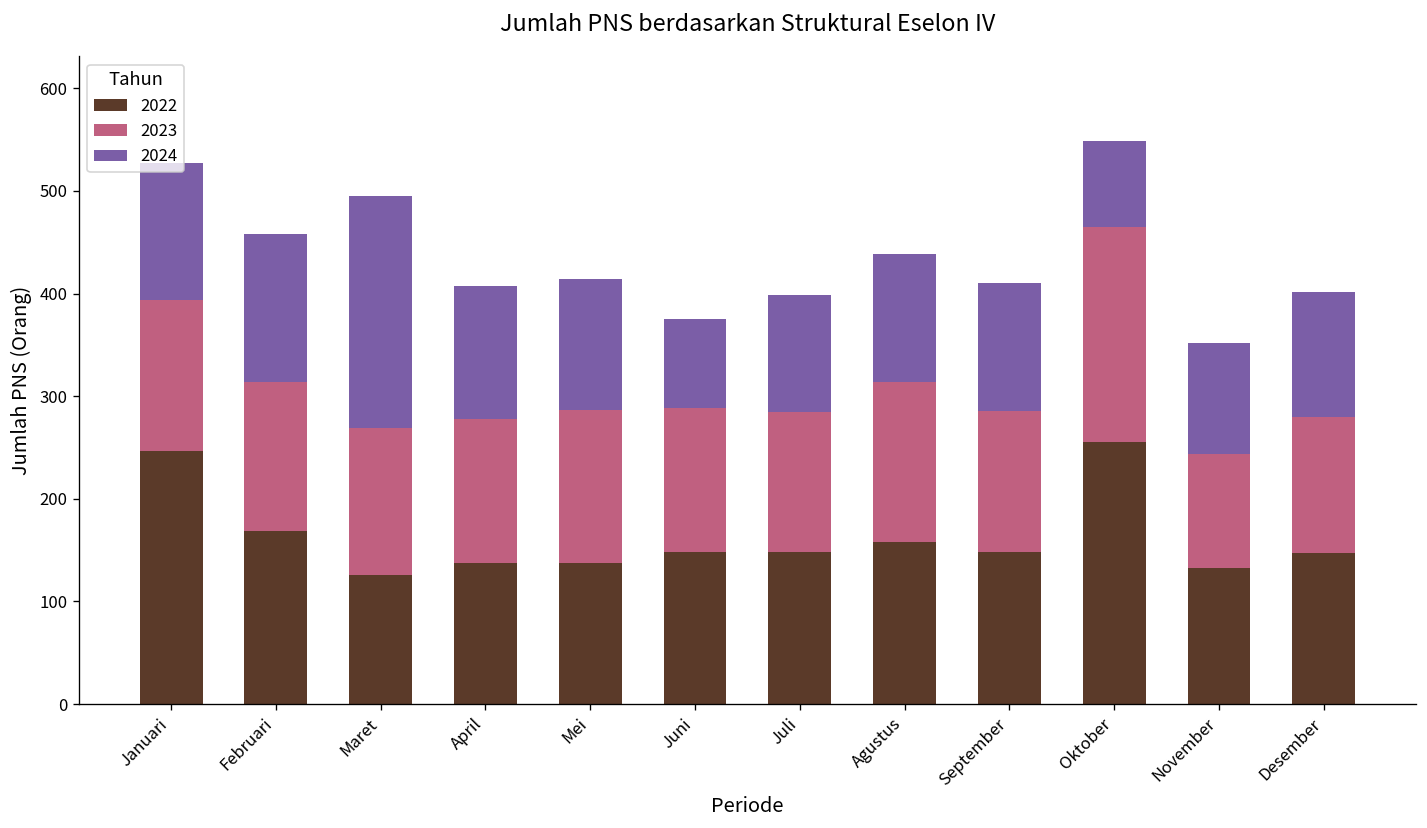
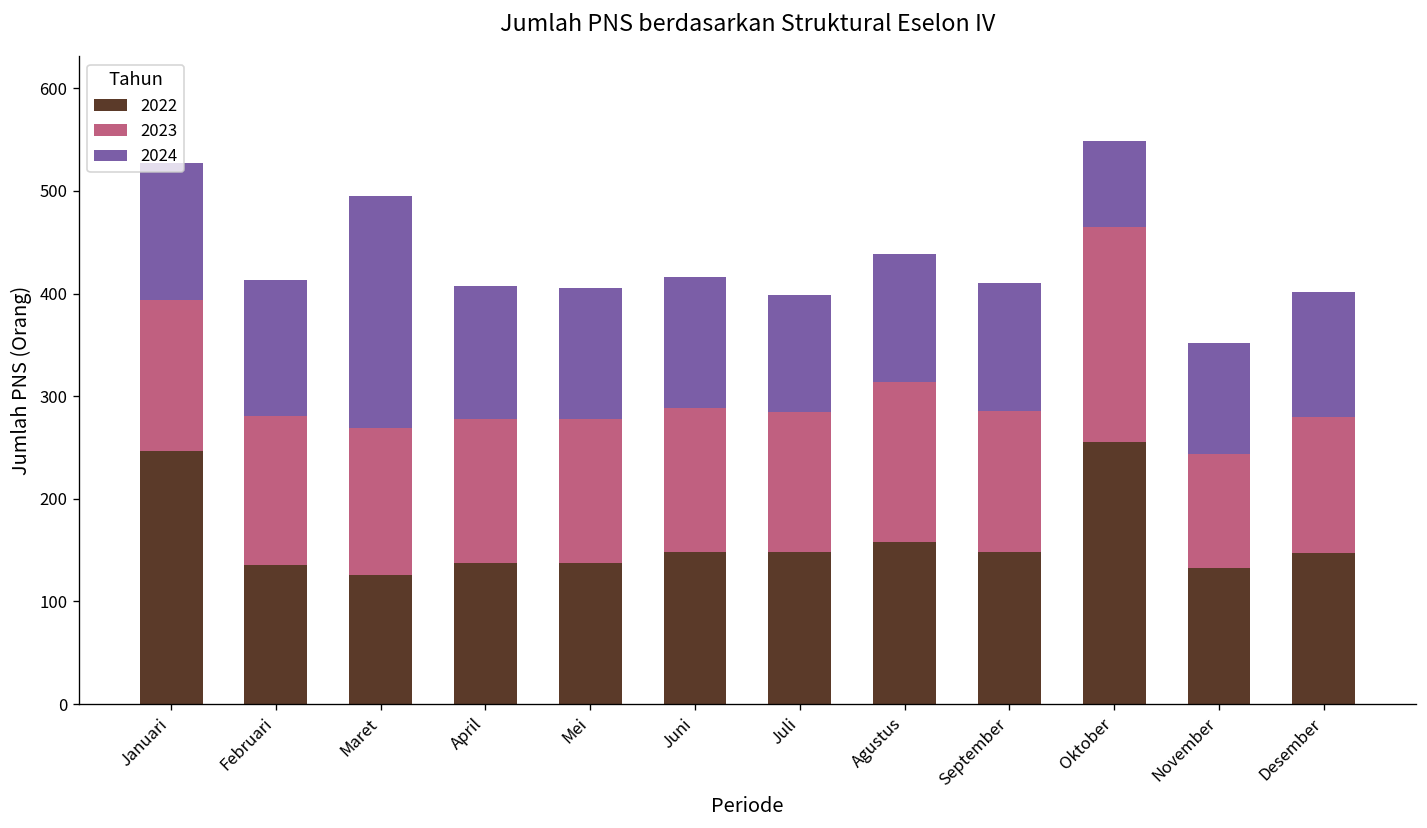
  {
    "2022": {
      "Januari": 250,
-     "Februari": 170,
+     "Februari": 140,
      "Maret": 130,
      "April": 140,
      "Mei": 140,
      "Juni": 150,
      "Juli": 150,
      "Agustus": 160,
      "September": 150,
      "Oktober": 260,
      "November": 130,
      "Desember": 150
    },
    "2023": {
      "Januari": 150,
      "Februari": 150,
      "Maret": 140,
      "April": 140,
-     "Mei": 150,
+     "Mei": 140,
      "Juni": 140,
      "Juli": 140,
      "Agustus": 160,
      "September": 140,
      "Oktober": 210,
      "November": 110,
      "Desember": 130
    },
    "2024": {
-     "Februari": 140,
+     "Februari": 130,
      "Maret": 230,
      "April": 130,
      "Mei": 130,
-     "Juni": 90,
+     "Juni": 130,
      "Juli": 110,
      "Agustus": 130,
      "September": 120,
      "Oktober": 80,
      "November": 110,
      "Desember": 120
    }
  }
